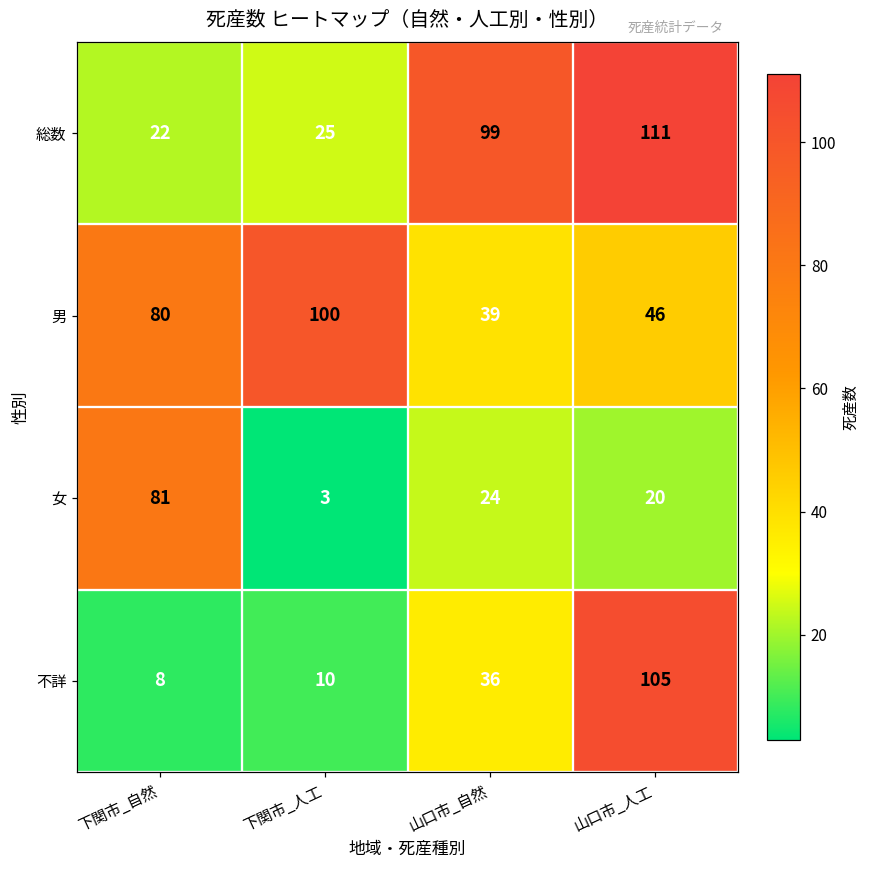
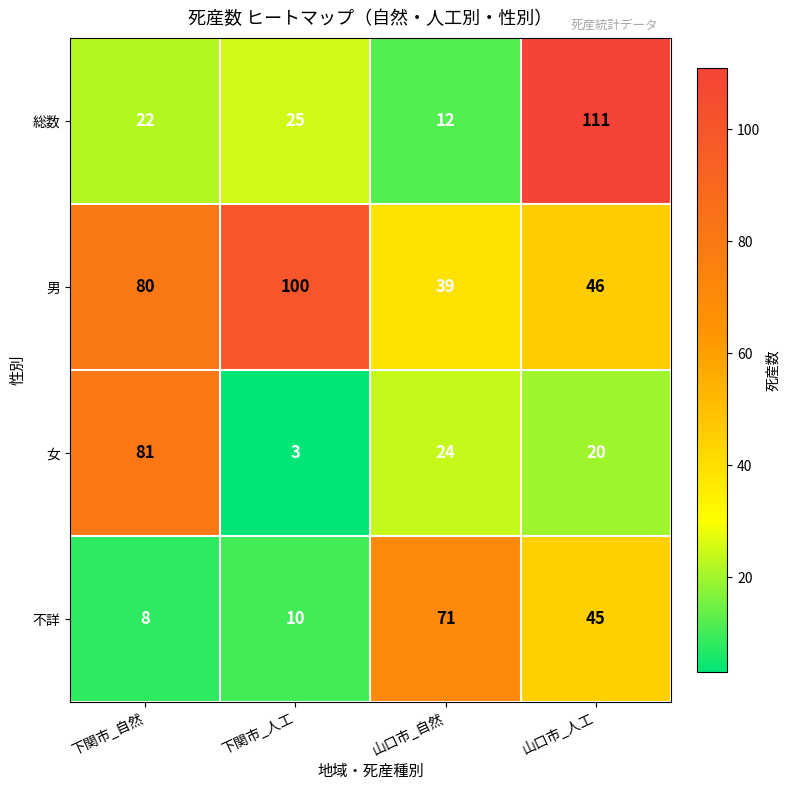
  {
    "総数": {
      "下関市_自然": 22,
      "下関市_人工": 25,
-     "山口市_自然": 99,
+     "山口市_自然": 12,
      "山口市_人工": 111
    },
    "男": {
      "下関市_自然": 80,
      "下関市_人工": 100,
      "山口市_自然": 39,
      "山口市_人工": 46
    },
    "女": {
      "下関市_自然": 81,
      "下関市_人工": 3,
      "山口市_自然": 24,
      "山口市_人工": 20
    },
    "不詳": {
      "下関市_自然": 8,
      "下関市_人工": 10,
-     "山口市_自然": 36,
-     "山口市_人工": 105
+     "山口市_自然": 71,
+     "山口市_人工": 45
    }
  }
